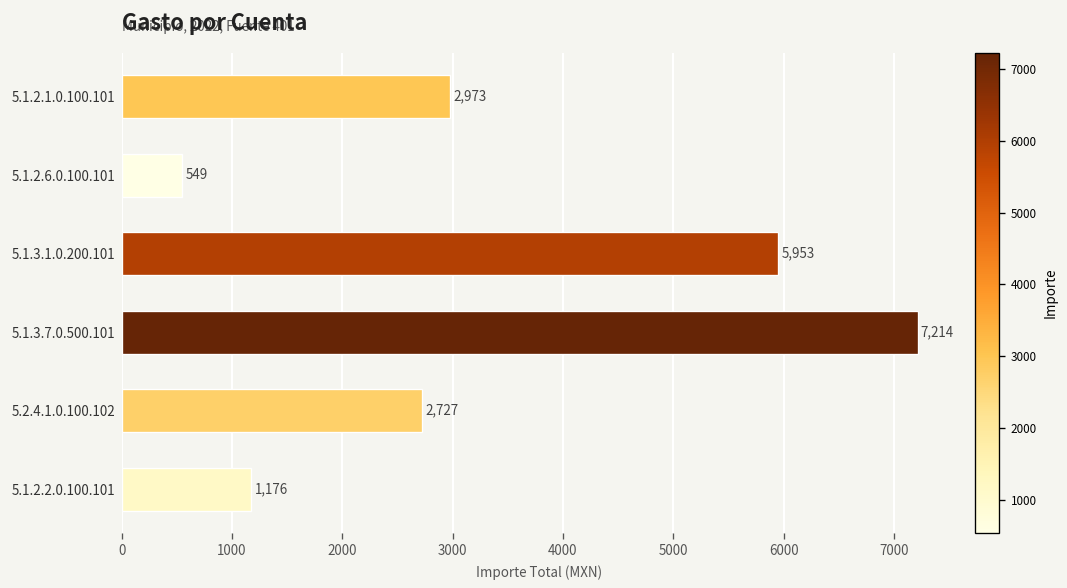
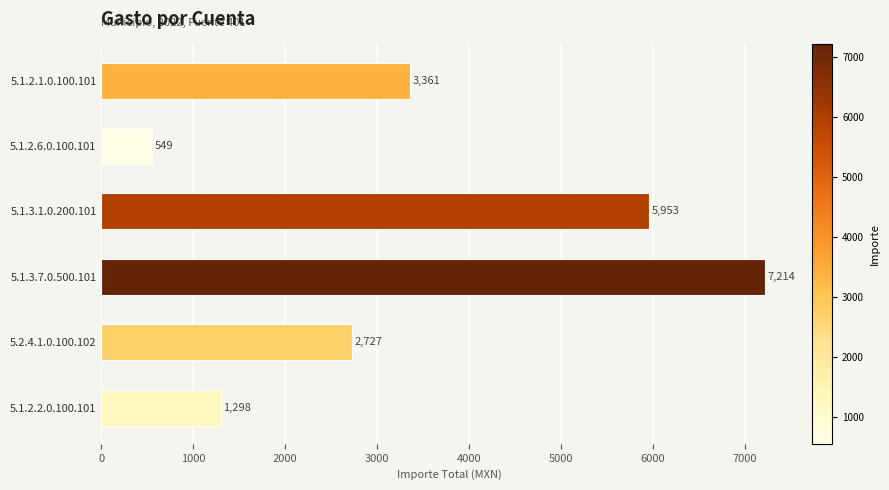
  {
-   "5.1.2.1.0.100.101": "2,973",
+   "5.1.2.1.0.100.101": "3,361",
    "5.1.2.6.0.100.101": "549",
    "5.1.3.1.0.200.101": "5,953",
    "5.1.3.7.0.500.101": "7,214",
    "5.2.4.1.0.100.102": "2,727",
-   "5.1.2.2.0.100.101": "1,176"
+   "5.1.2.2.0.100.101": "1,298"
  }
